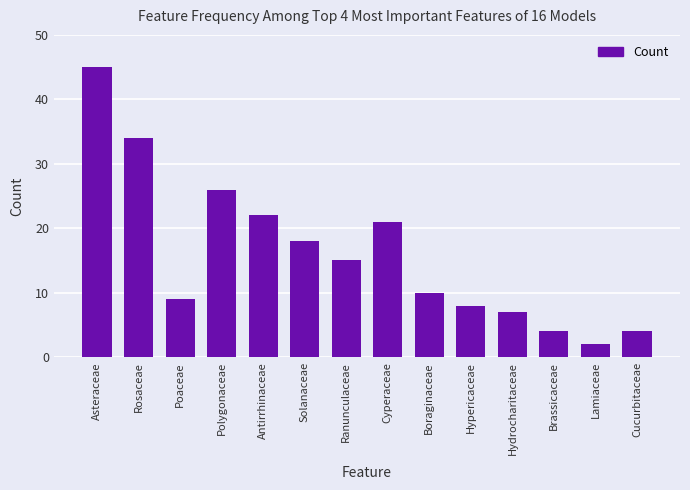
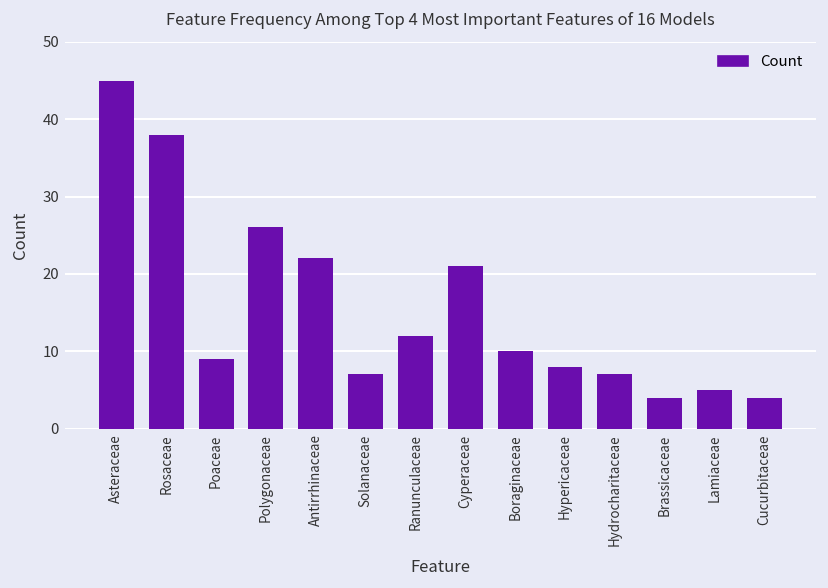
  {
    "Asteraceae": 45,
-   "Rosaceae": 34,
+   "Rosaceae": 38,
    "Poaceae": 9,
    "Polygonaceae": 26,
    "Antirrhinaceae": 22,
-   "Solanaceae": 18,
-   "Ranunculaceae": 15,
+   "Solanaceae": 7,
+   "Ranunculaceae": 12,
    "Cyperaceae": 21,
    "Boraginaceae": 10,
    "Hypericaceae": 8,
    "Hydrocharitaceae": 7,
    "Brassicaceae": 4,
-   "Lamiaceae": 2,
+   "Lamiaceae": 5,
    "Cucurbitaceae": 4
  }
